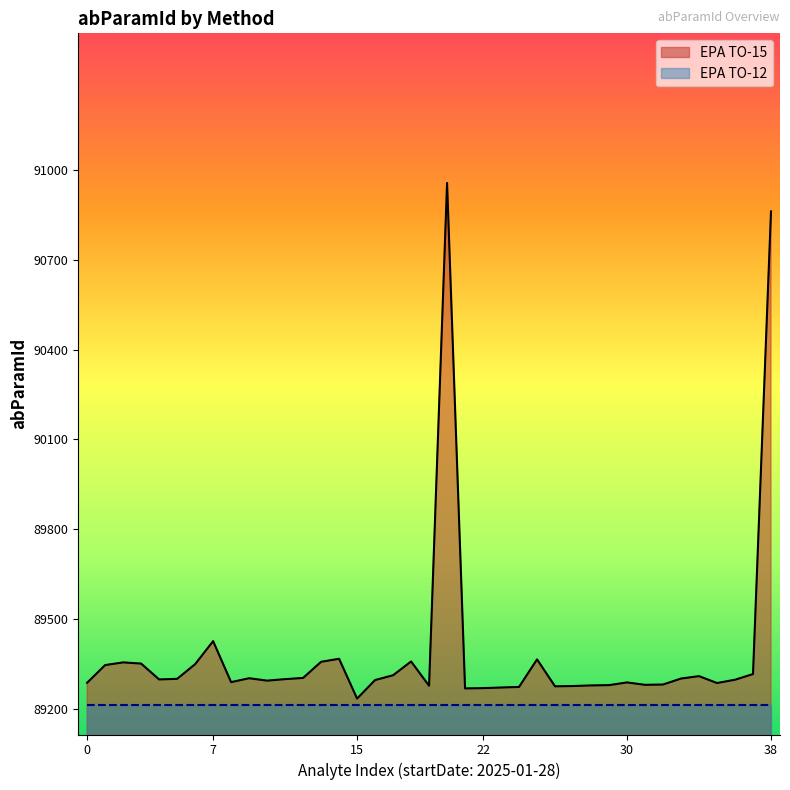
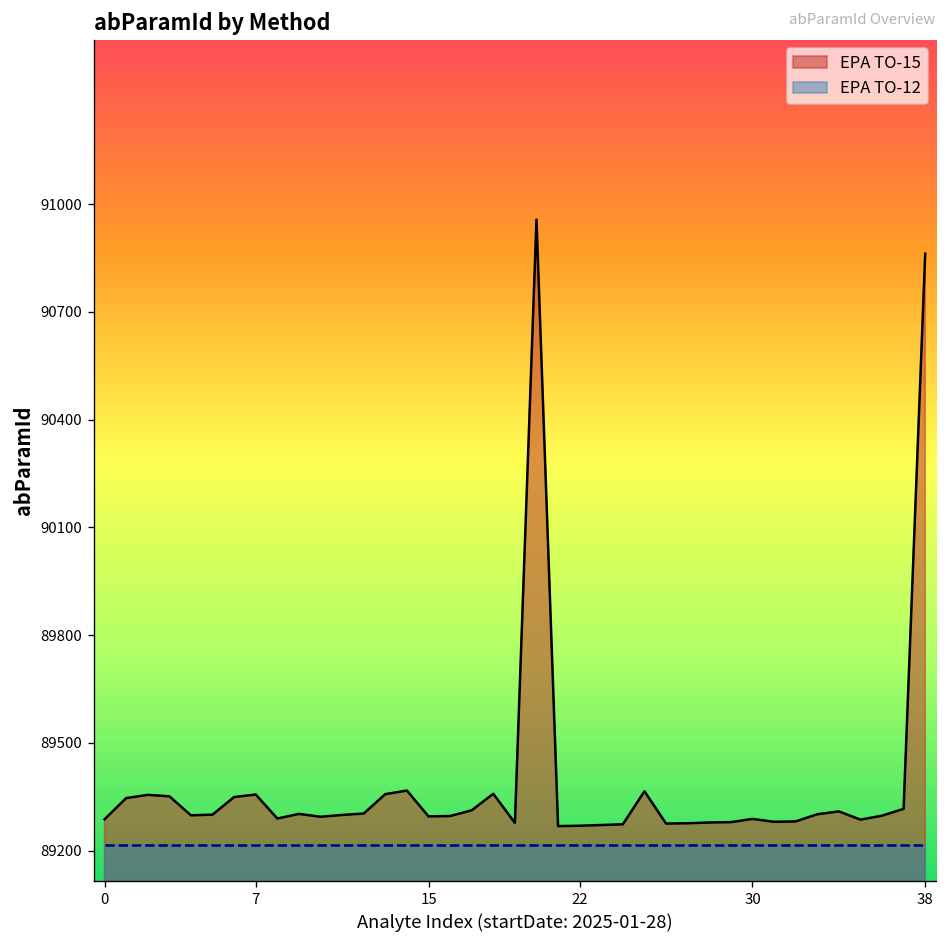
  {
    "EPA TO-15": {
      "0": 89290,
-     "7": 89430,
-     "15": 89230,
+     "7": 89360,
+     "15": 89300,
      "22": 89270,
      "30": 89290,
      "38": 90860
    },
    "EPA TO-12": {
      "0": 89210,
      "7": 89210,
      "15": 89210,
      "22": 89210,
      "30": 89210,
      "38": 89210
    }
  }
